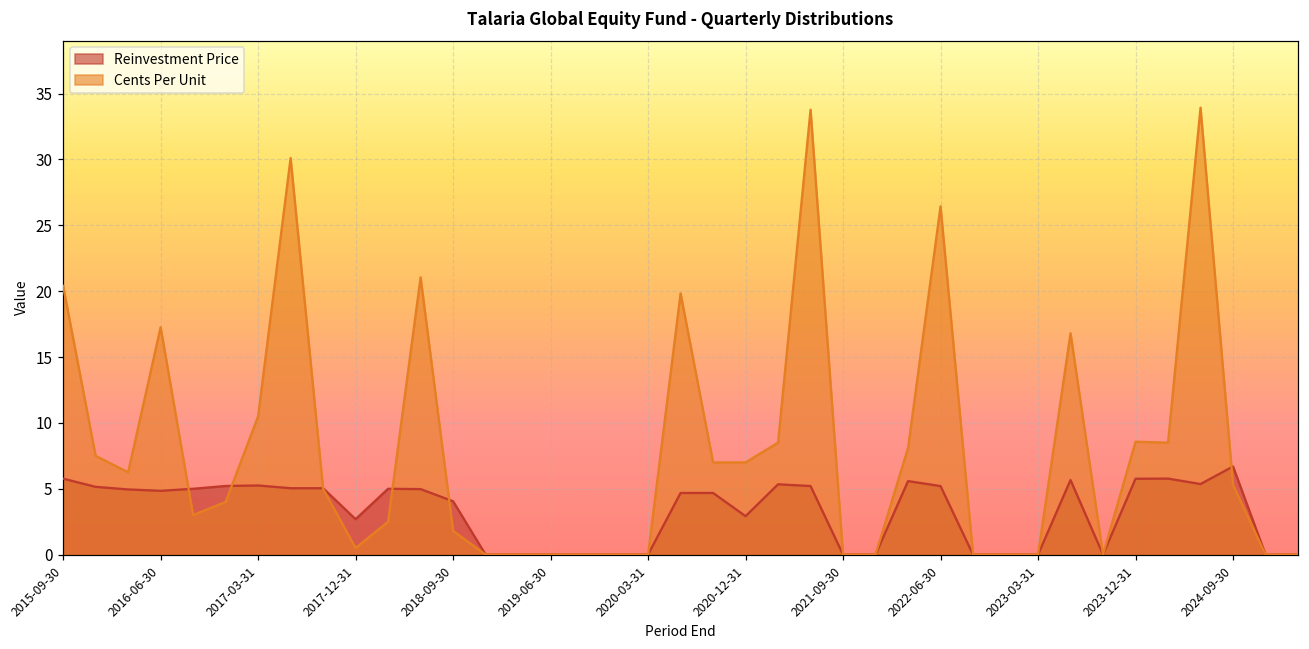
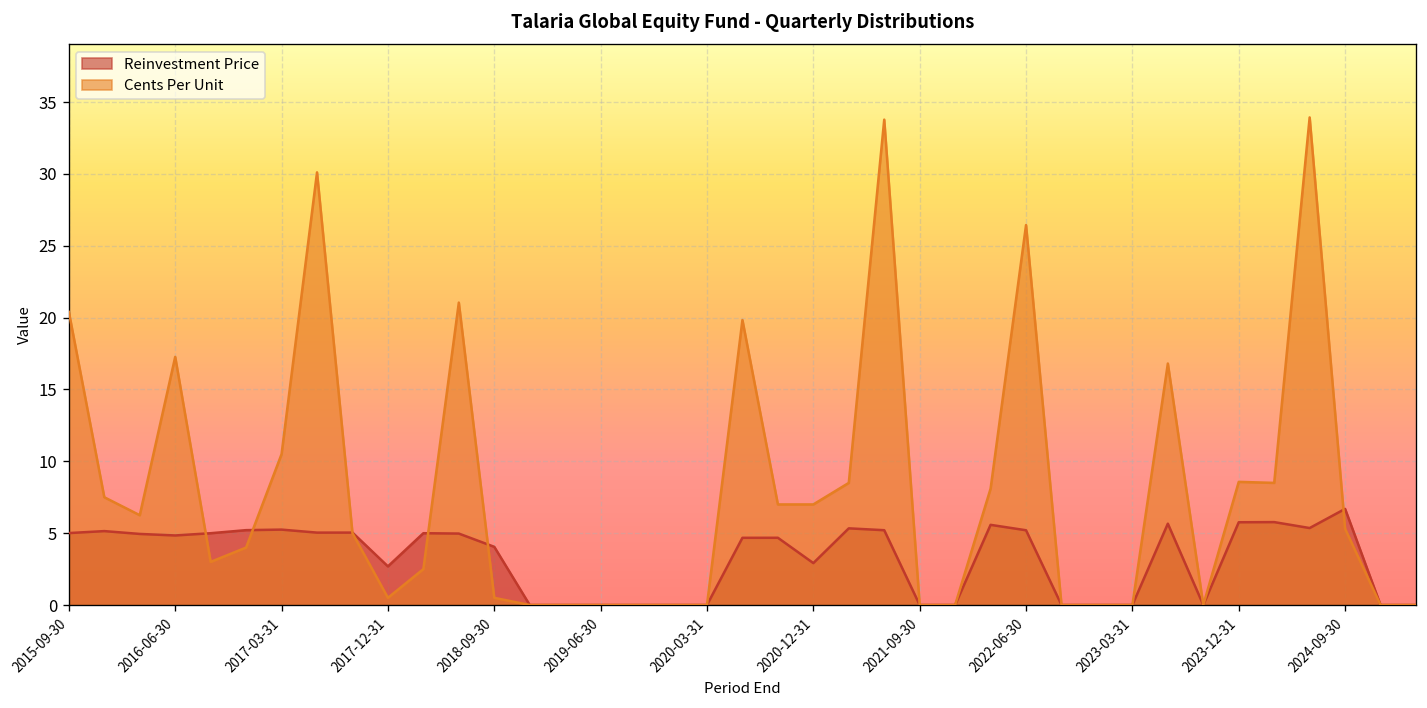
  {
    "Reinvestment Price": {
-     "2015-09-30": 5.8,
+     "2015-09-30": 5.0,
      "2016-06-30": 4.8,
      "2017-03-31": 5.2,
      "2017-12-31": 2.7,
      "2018-09-30": 4.1,
      "2020-12-31": 2.9,
      "2022-06-30": 5.2,
      "2023-12-31": 5.8,
      "2024-09-30": 6.7
    },
    "Cents Per Unit": {
      "2015-09-30": 20.4,
      "2016-06-30": 17.3,
      "2017-03-31": 10.5,
      "2017-12-31": 0.5,
-     "2018-09-30": 1.8,
+     "2018-09-30": 0.5,
      "2020-12-31": 7.0,
      "2022-06-30": 26.4,
      "2023-12-31": 8.6,
      "2024-09-30": 5.3
    }
  }
